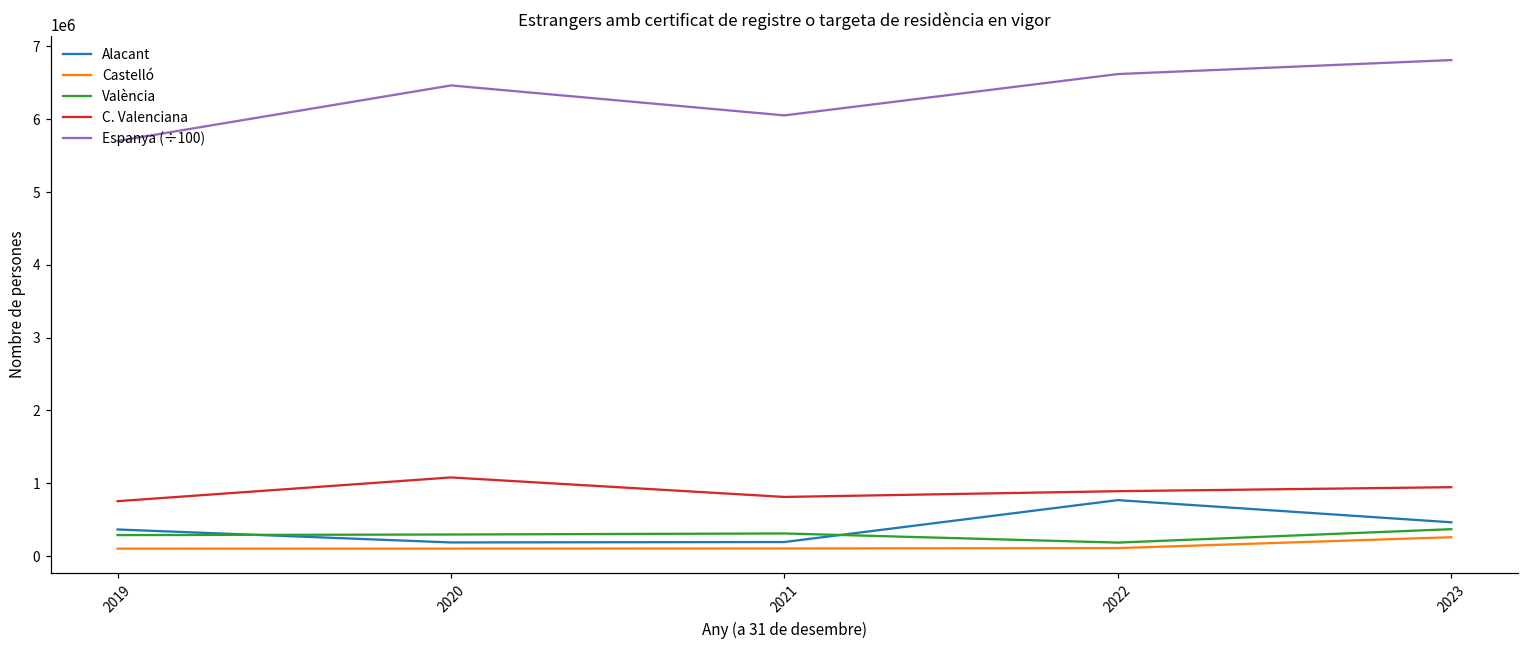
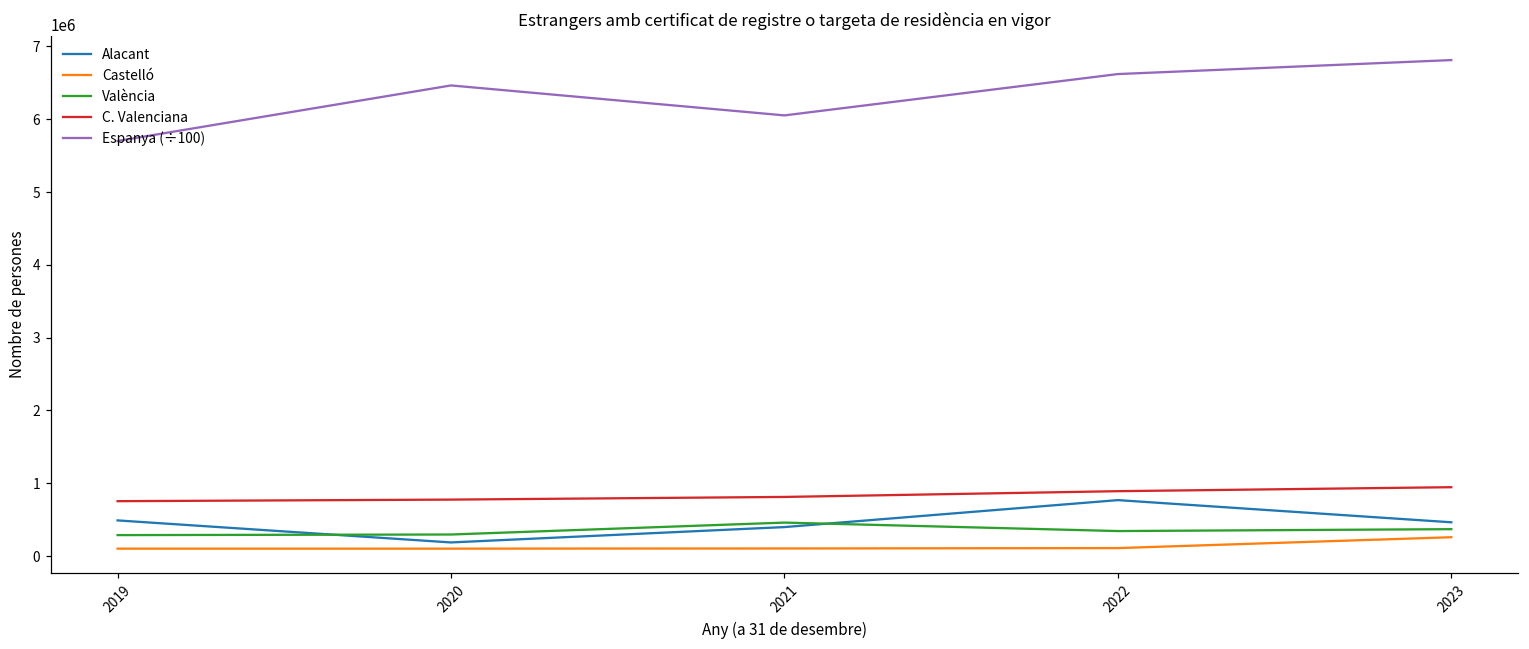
  {
    "Alacant": {
-     "2019": 400000,
+     "2019": 500000,
      "2020": 200000,
-     "2021": 200000,
+     "2021": 400000,
      "2022": 800000,
      "2023": 500000
    },
    "Castelló": {
      "2019": 100000,
      "2020": 100000,
      "2021": 100000,
      "2022": 100000,
      "2023": 300000
    },
    "València": {
      "2019": 300000,
      "2020": 300000,
-     "2021": 300000,
-     "2022": 200000,
+     "2021": 500000,
+     "2022": 300000,
      "2023": 400000
    },
    "C. Valenciana": {
      "2019": 800000,
-     "2020": 1100000,
+     "2020": 800000,
      "2021": 800000,
      "2022": 900000,
      "2023": 900000
    },
    "Espanya (÷100)": {
      "2019": 5700000,
      "2020": 6500000,
      "2021": 6100000,
      "2022": 6600000,
      "2023": 6800000
    }
  }
